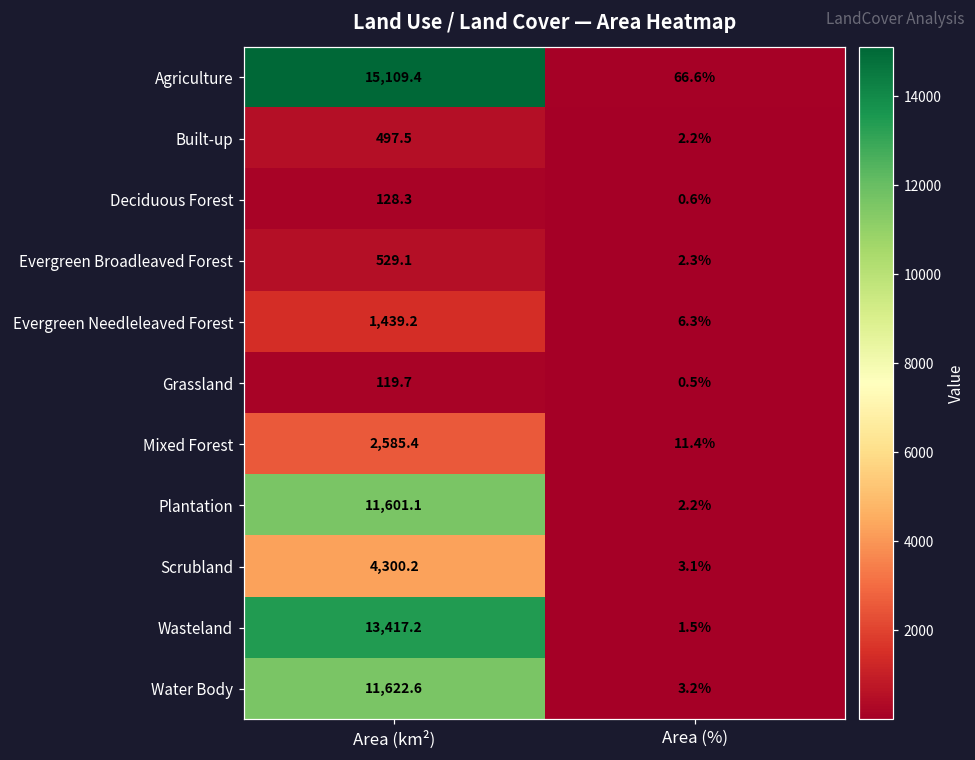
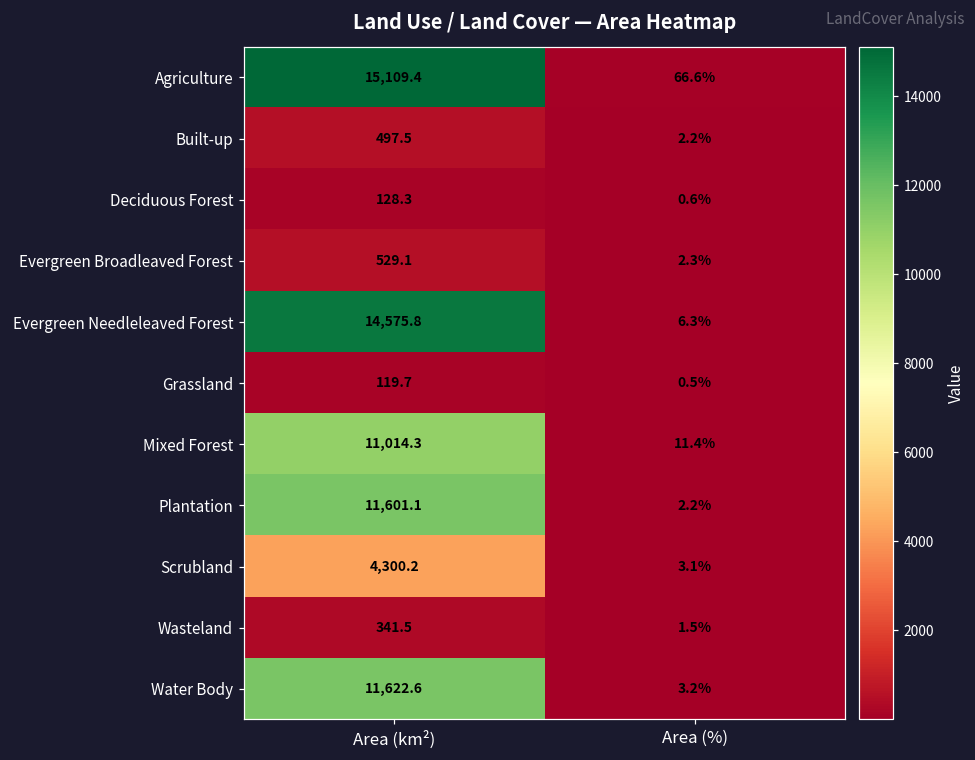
  {
    "Agriculture": {
      "Area (km²)": "15,109.4",
      "Area (%)": "66.6%"
    },
    "Built-up": {
      "Area (km²)": "497.5",
      "Area (%)": "2.2%"
    },
    "Deciduous Forest": {
      "Area (km²)": "128.3",
      "Area (%)": "0.6%"
    },
    "Evergreen Broadleaved Forest": {
      "Area (km²)": "529.1",
      "Area (%)": "2.3%"
    },
    "Evergreen Needleleaved Forest": {
-     "Area (km²)": "1,439.2",
+     "Area (km²)": "14,575.8",
      "Area (%)": "6.3%"
    },
    "Grassland": {
      "Area (km²)": "119.7",
      "Area (%)": "0.5%"
    },
    "Mixed Forest": {
-     "Area (km²)": "2,585.4",
+     "Area (km²)": "11,014.3",
      "Area (%)": "11.4%"
    },
    "Plantation": {
      "Area (km²)": "11,601.1",
      "Area (%)": "2.2%"
    },
    "Scrubland": {
      "Area (km²)": "4,300.2",
      "Area (%)": "3.1%"
    },
    "Wasteland": {
-     "Area (km²)": "13,417.2",
+     "Area (km²)": "341.5",
      "Area (%)": "1.5%"
    },
    "Water Body": {
      "Area (km²)": "11,622.6",
      "Area (%)": "3.2%"
    }
  }
